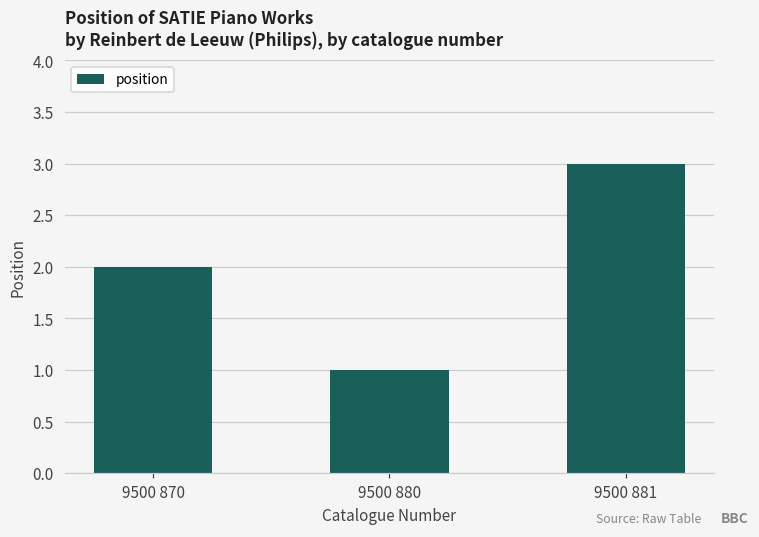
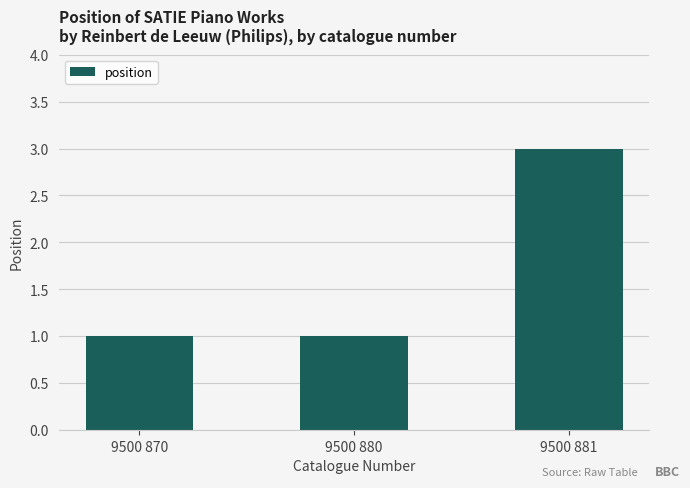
  {
-   "9500 870": 2,
+   "9500 870": 1,
    "9500 880": 1,
    "9500 881": 3
  }
